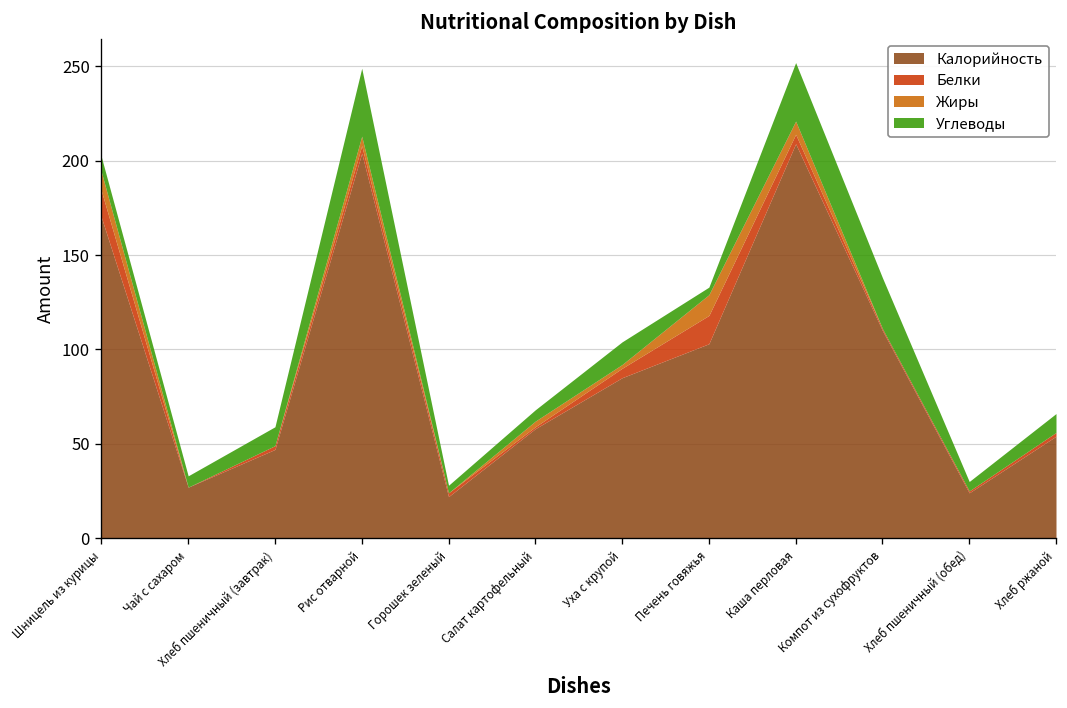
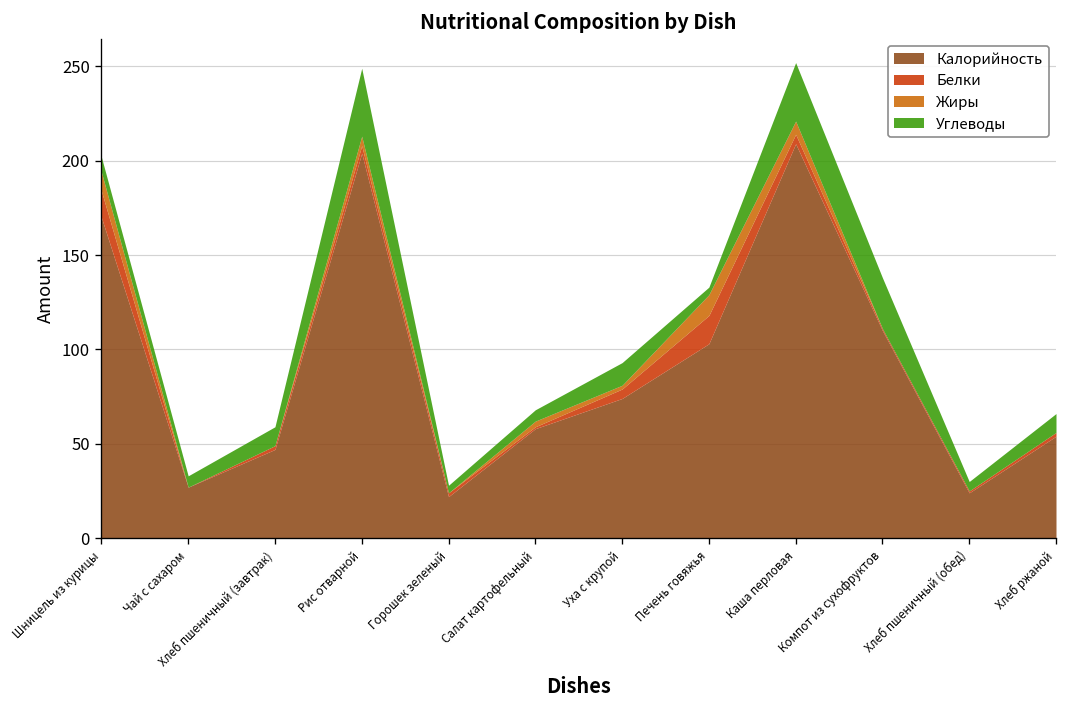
  {
    "Калорийность": {
      "Шницель из курицы": 170,
      "Хлеб пшеничный (завтрак)": 47,
      "Рис отварной": 204,
      "Горошек зеленый": 22,
-     "Уха с крупой": 85,
+     "Уха с крупой": 74,
      "Печень говяжья": 103,
      "Каша перловая": 209,
      "Хлеб ржаной": 54
    },
    "Углеводы": {
      "Шницель из курицы": 8,
      "Чай с сахаром": 6,
      "Хлеб пшеничный (завтрак)": 10,
      "Рис отварной": 36,
      "Горошек зеленый": 4,
      "Салат картофельный": 6,
      "Уха с крупой": 12,
      "Печень говяжья": 4,
      "Каша перловая": 31,
      "Компот из сухофруктов": 27,
      "Хлеб пшеничный (обед)": 5,
      "Хлеб ржаной": 10
    }
  }
